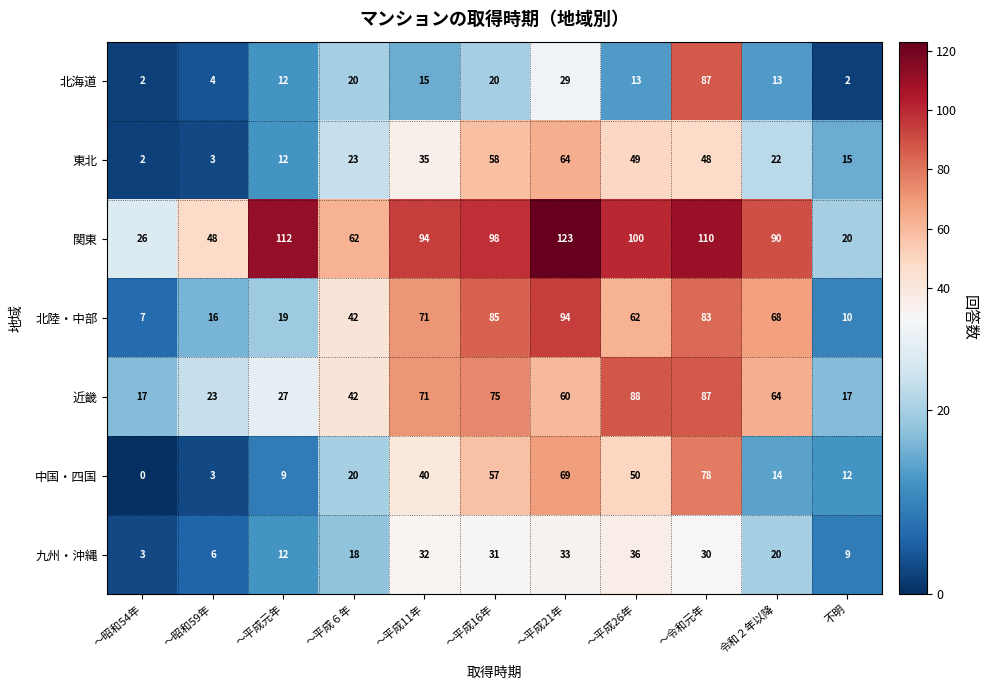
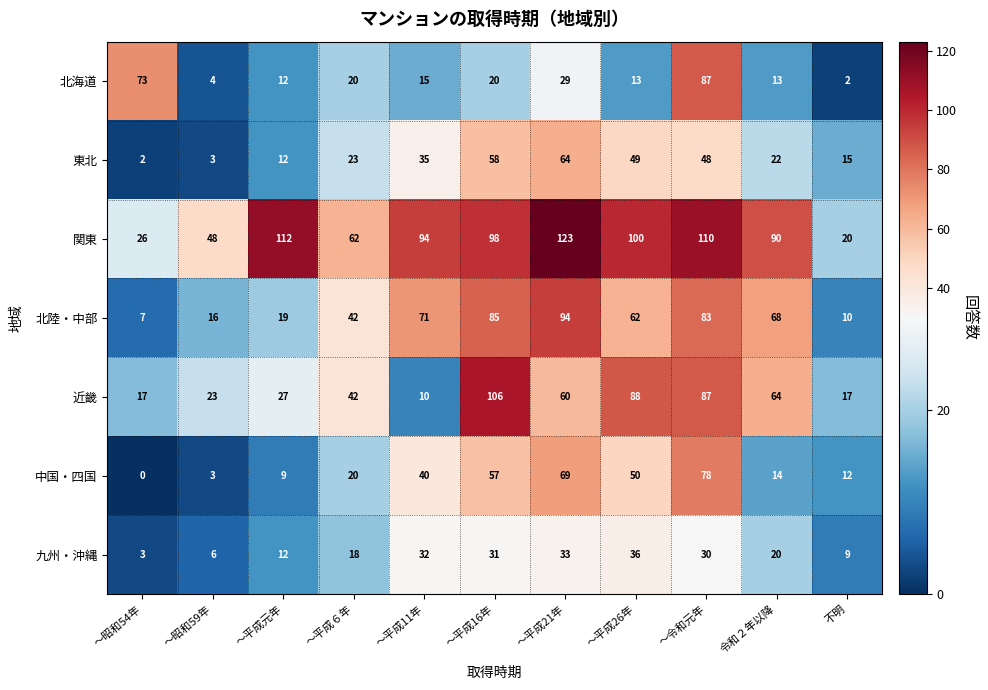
  {
    "北海道": {
-     "～昭和54年": 2,
+     "～昭和54年": 73,
      "～昭和59年": 4,
      "～平成元年": 12,
      "～平成６年": 20,
      "～平成11年": 15,
      "～平成16年": 20,
      "～平成21年": 29,
      "～平成26年": 13,
      "～令和元年": 87,
      "令和２年以降": 13,
      "不明": 2
    },
    "東北": {
      "～昭和54年": 2,
      "～昭和59年": 3,
      "～平成元年": 12,
      "～平成６年": 23,
      "～平成11年": 35,
      "～平成16年": 58,
      "～平成21年": 64,
      "～平成26年": 49,
      "～令和元年": 48,
      "令和２年以降": 22,
      "不明": 15
    },
    "関東": {
      "～昭和54年": 26,
      "～昭和59年": 48,
      "～平成元年": 112,
      "～平成６年": 62,
      "～平成11年": 94,
      "～平成16年": 98,
      "～平成21年": 123,
      "～平成26年": 100,
      "～令和元年": 110,
      "令和２年以降": 90,
      "不明": 20
    },
    "北陸・中部": {
      "～昭和54年": 7,
      "～昭和59年": 16,
      "～平成元年": 19,
      "～平成６年": 42,
      "～平成11年": 71,
      "～平成16年": 85,
      "～平成21年": 94,
      "～平成26年": 62,
      "～令和元年": 83,
      "令和２年以降": 68,
      "不明": 10
    },
    "近畿": {
      "～昭和54年": 17,
      "～昭和59年": 23,
      "～平成元年": 27,
      "～平成６年": 42,
-     "～平成11年": 71,
-     "～平成16年": 75,
+     "～平成11年": 10,
+     "～平成16年": 106,
      "～平成21年": 60,
      "～平成26年": 88,
      "～令和元年": 87,
      "令和２年以降": 64,
      "不明": 17
    },
    "中国・四国": {
      "～昭和54年": 0,
      "～昭和59年": 3,
      "～平成元年": 9,
      "～平成６年": 20,
      "～平成11年": 40,
      "～平成16年": 57,
      "～平成21年": 69,
      "～平成26年": 50,
      "～令和元年": 78,
      "令和２年以降": 14,
      "不明": 12
    },
    "九州・沖縄": {
      "～昭和54年": 3,
      "～昭和59年": 6,
      "～平成元年": 12,
      "～平成６年": 18,
      "～平成11年": 32,
      "～平成16年": 31,
      "～平成21年": 33,
      "～平成26年": 36,
      "～令和元年": 30,
      "令和２年以降": 20,
      "不明": 9
    }
  }
